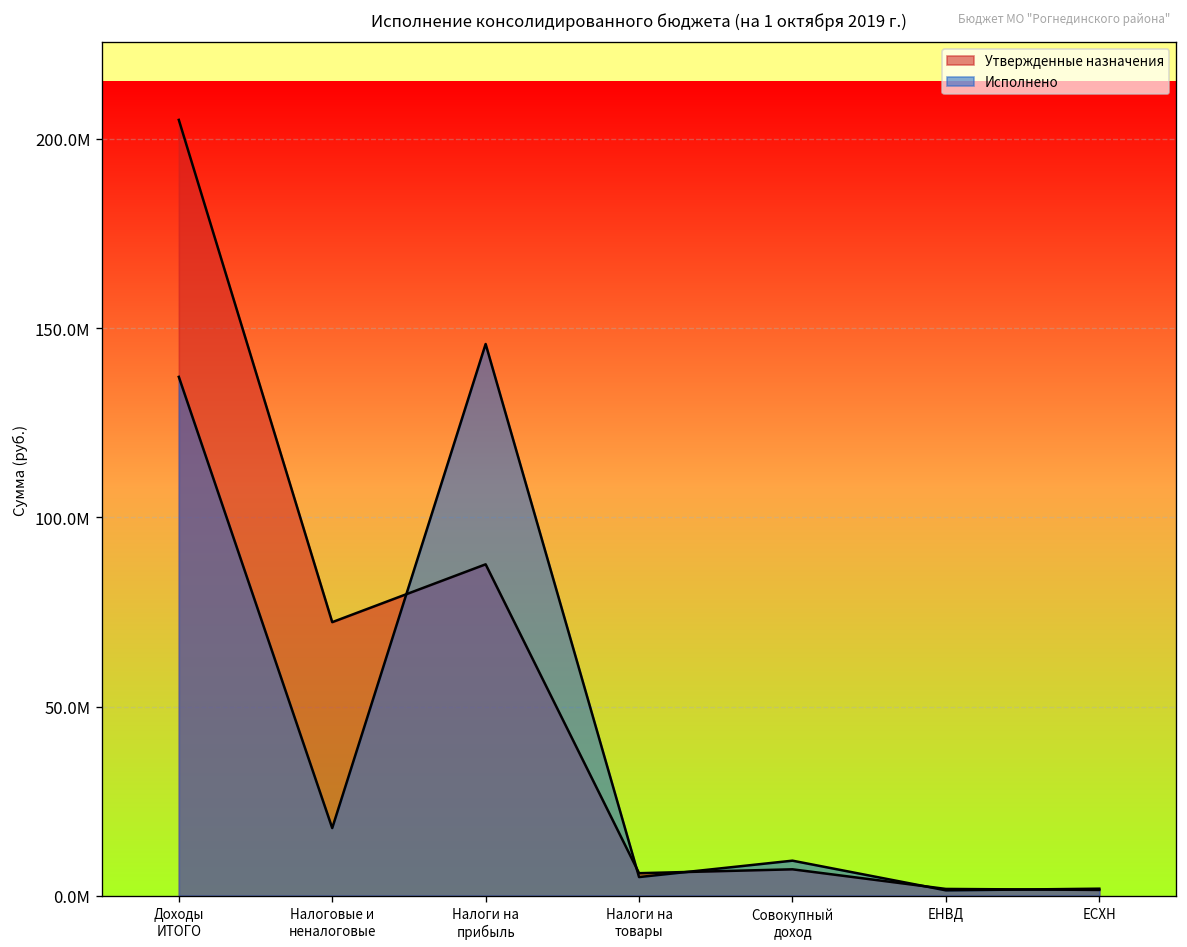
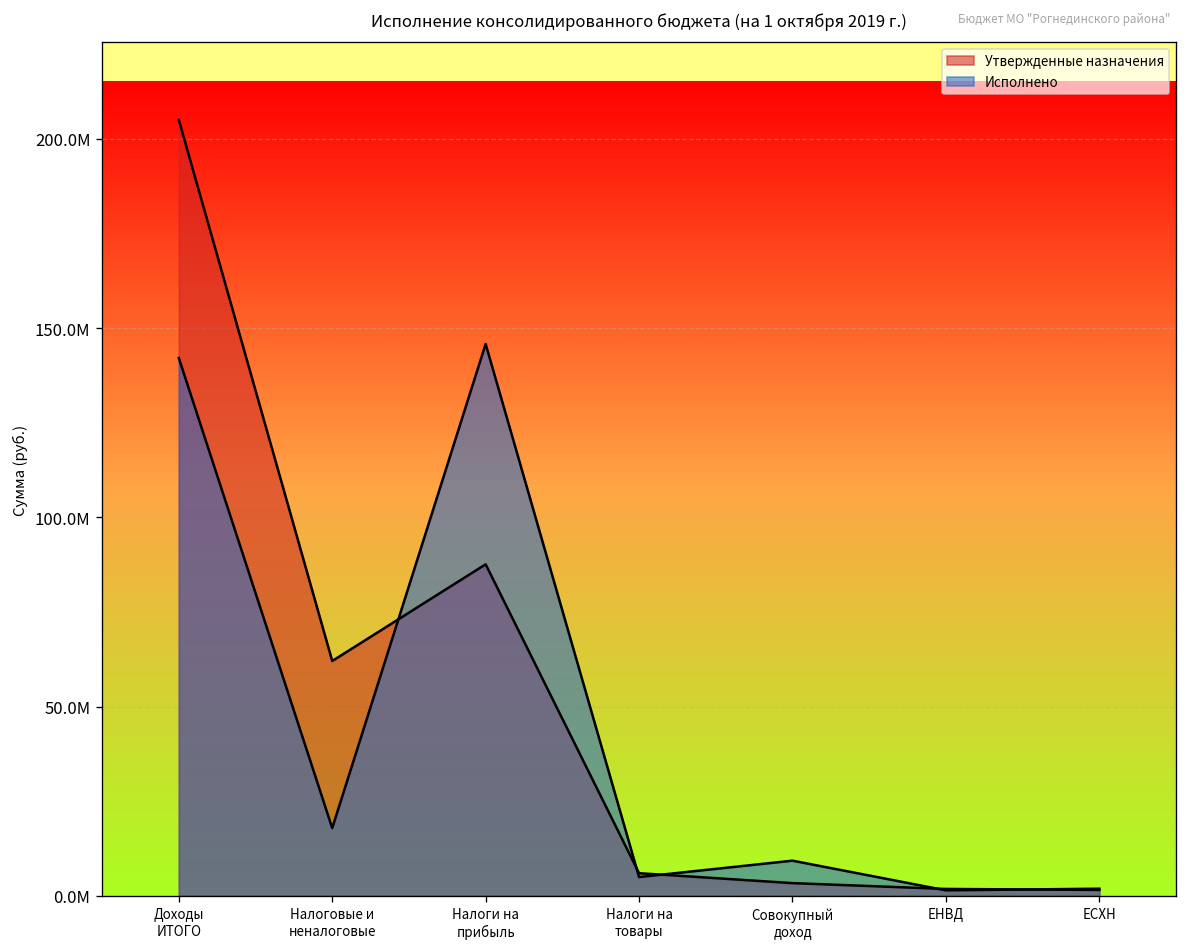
  {
    "Утвержденные назначения": {
      "Доходы ИТОГО": 205000000,
-     "Налоговые и неналоговые": 72000000,
+     "Налоговые и неналоговые": 62000000,
      "Налоги на прибыль": 88000000,
      "Налоги на товары": 6000000,
-     "Совокупный доход": 7000000
+     "Совокупный доход": 3000000
    },
    "Исполнено": {
-     "Доходы ИТОГО": 137000000,
+     "Доходы ИТОГО": 142000000,
      "Налоговые и неналоговые": 18000000,
      "Налоги на прибыль": 146000000,
      "Налоги на товары": 5000000,
      "Совокупный доход": 9000000
    }
  }
